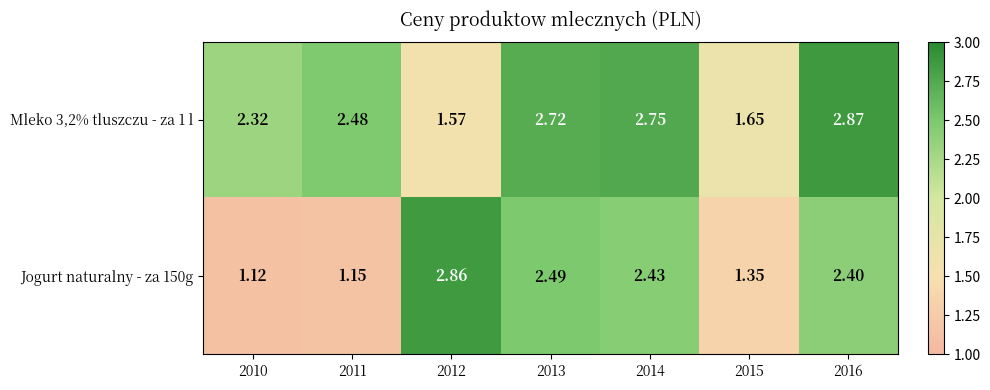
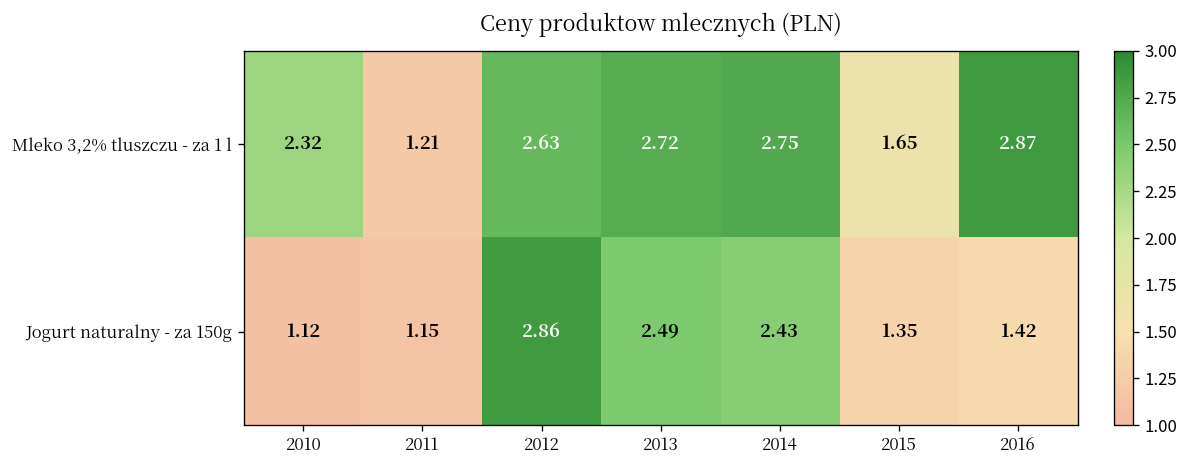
  {
    "Mleko 3,2% tluszczu - za 1 l": {
      "2010": 2.32,
-     "2011": 2.48,
-     "2012": 1.57,
+     "2011": 1.21,
+     "2012": 2.63,
      "2013": 2.72,
      "2014": 2.75,
      "2015": 1.65,
      "2016": 2.87
    },
    "Jogurt naturalny - za 150g": {
      "2010": 1.12,
      "2011": 1.15,
      "2012": 2.86,
      "2013": 2.49,
      "2014": 2.43,
      "2015": 1.35,
-     "2016": 2.40
+     "2016": 1.42
    }
  }
